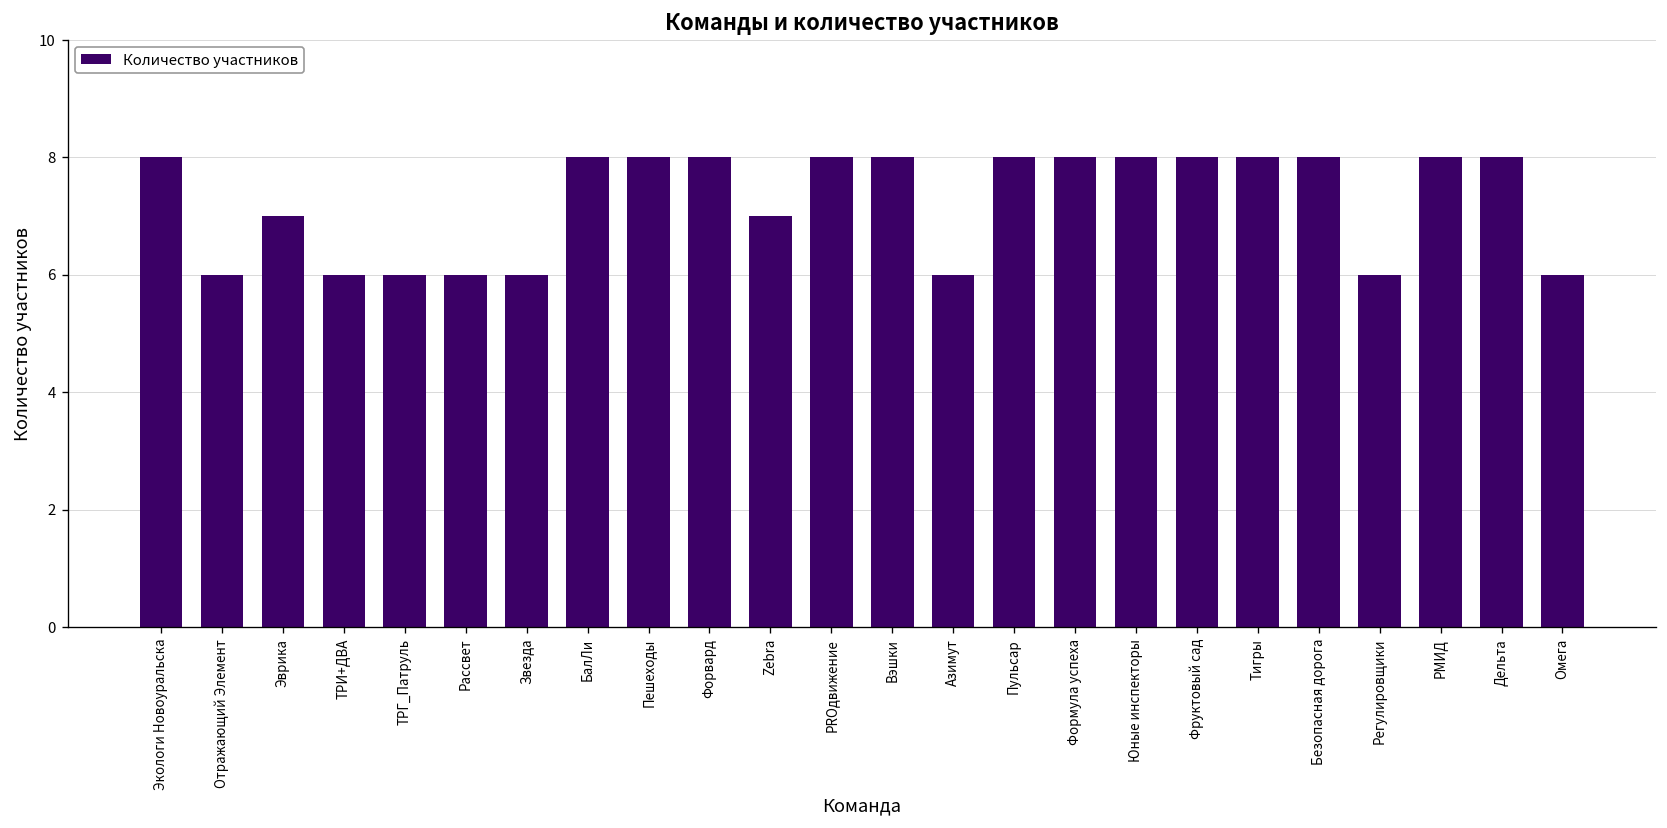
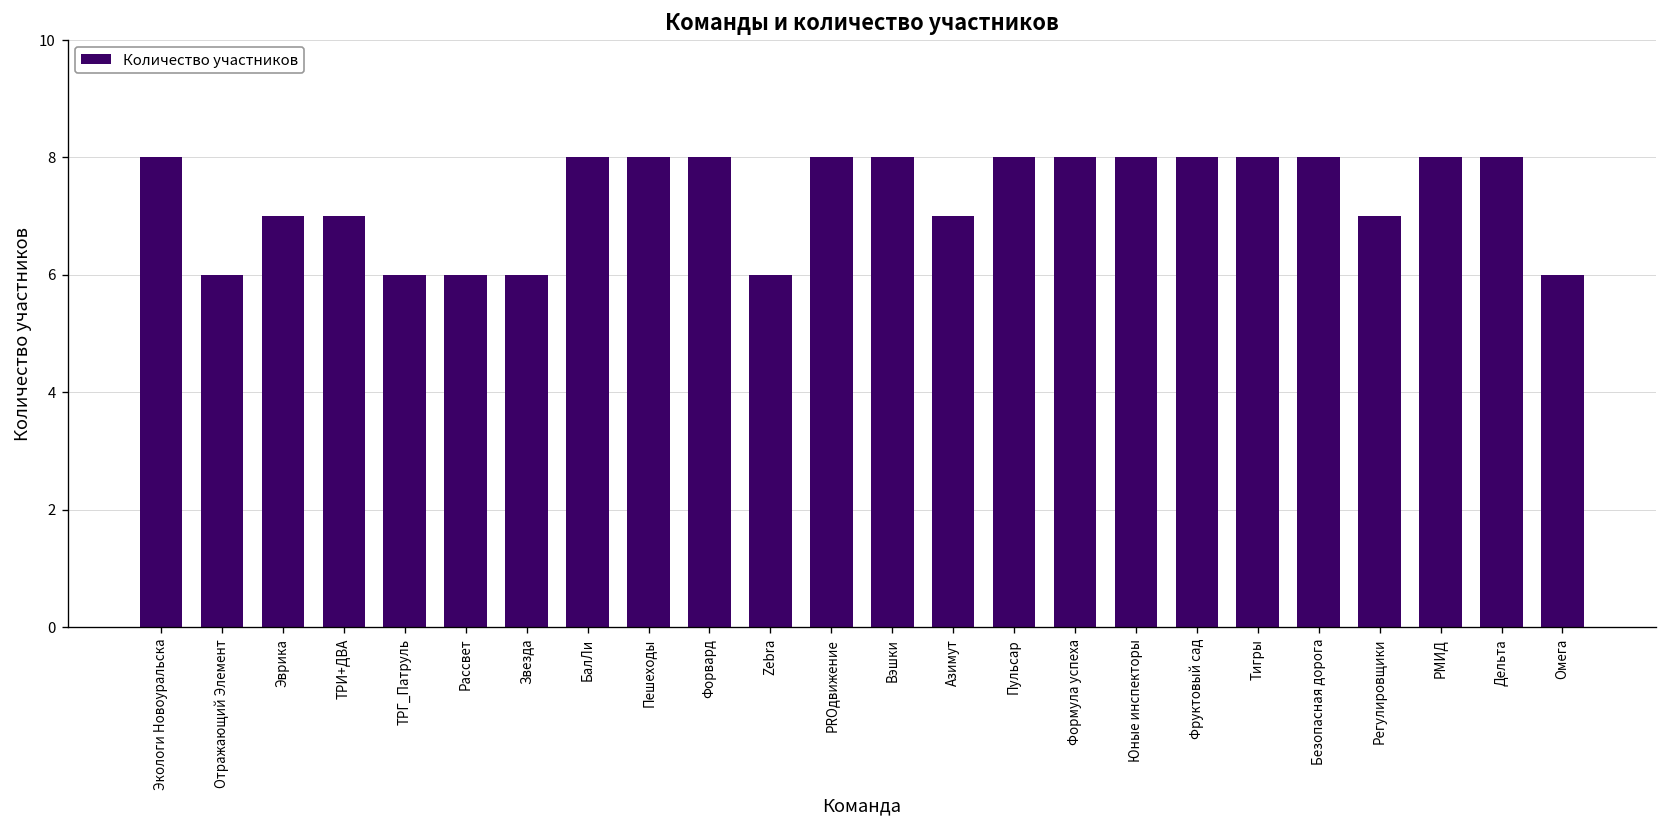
  {
    "Экологи Новоуральска": 8,
    "Отражающий Элемент": 6,
    "Эврика": 7,
-   "ТРИ+ДВА": 6,
+   "ТРИ+ДВА": 7,
    "ТРГ_Патруль": 6,
    "Рассвет": 6,
    "Звезда": 6,
    "БалЛи": 8,
    "Пешеходы": 8,
    "Форвард": 8,
-   "Zebra": 7,
+   "Zebra": 6,
    "PROдвижение": 8,
    "Вэшки": 8,
-   "Азимут": 6,
+   "Азимут": 7,
    "Пульсар": 8,
    "Формула успеха": 8,
    "Юные инспекторы": 8,
    "Фруктовый сад": 8,
    "Тигры": 8,
    "Безопасная дорога": 8,
-   "Регулировщики": 6,
+   "Регулировщики": 7,
    "РМИД": 8,
    "Дельта": 8,
    "Омега": 6
  }
